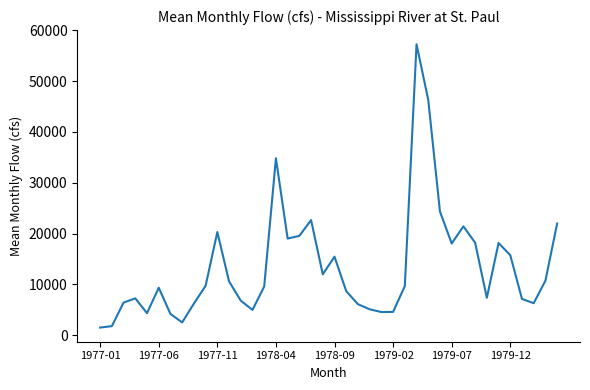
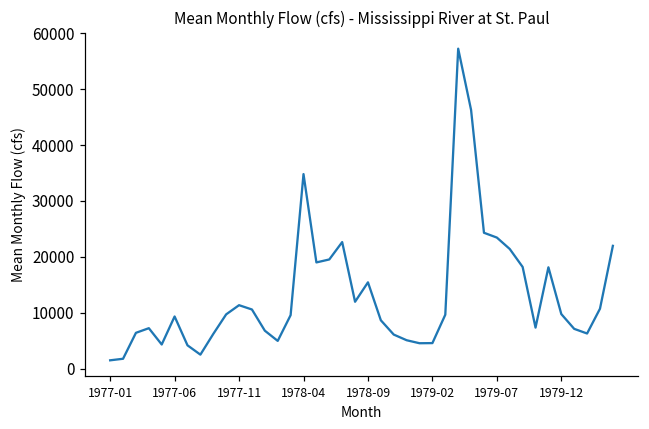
  {
    "1977-01": 1000,
    "1977-06": 9000,
-   "1977-11": 20000,
+   "1977-11": 11000,
    "1978-04": 35000,
    "1978-09": 15000,
    "1979-02": 5000,
-   "1979-07": 18000,
-   "1979-12": 16000
+   "1979-07": 23000,
+   "1979-12": 10000
  }
